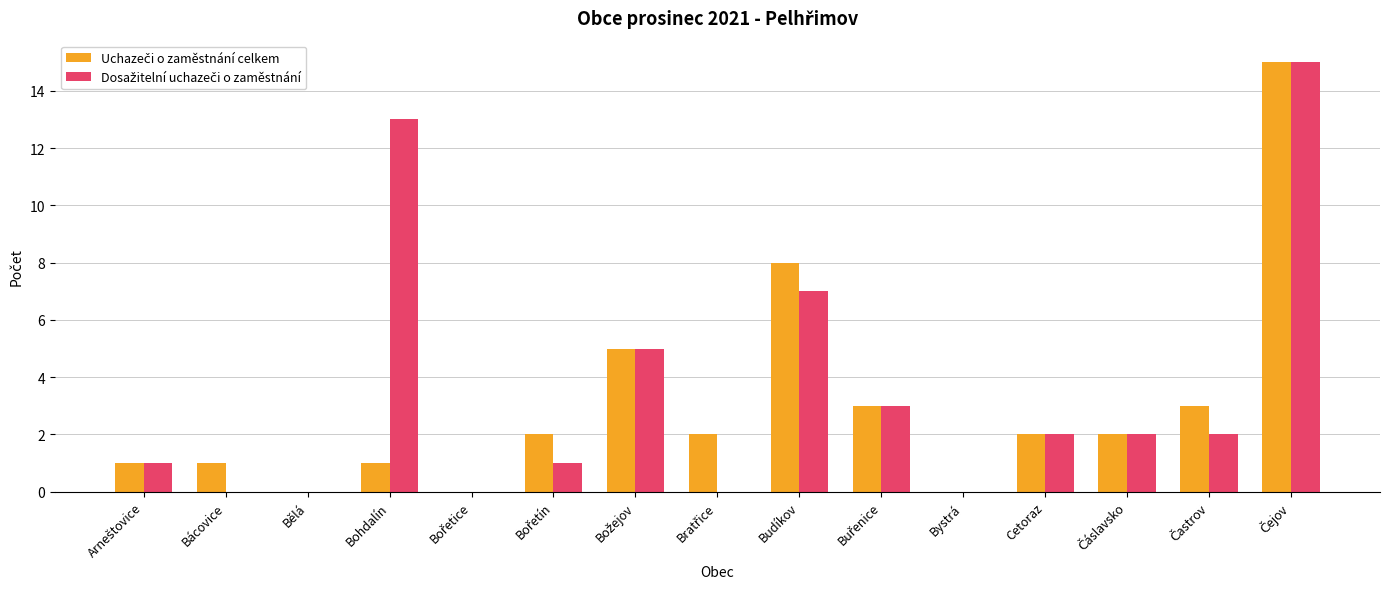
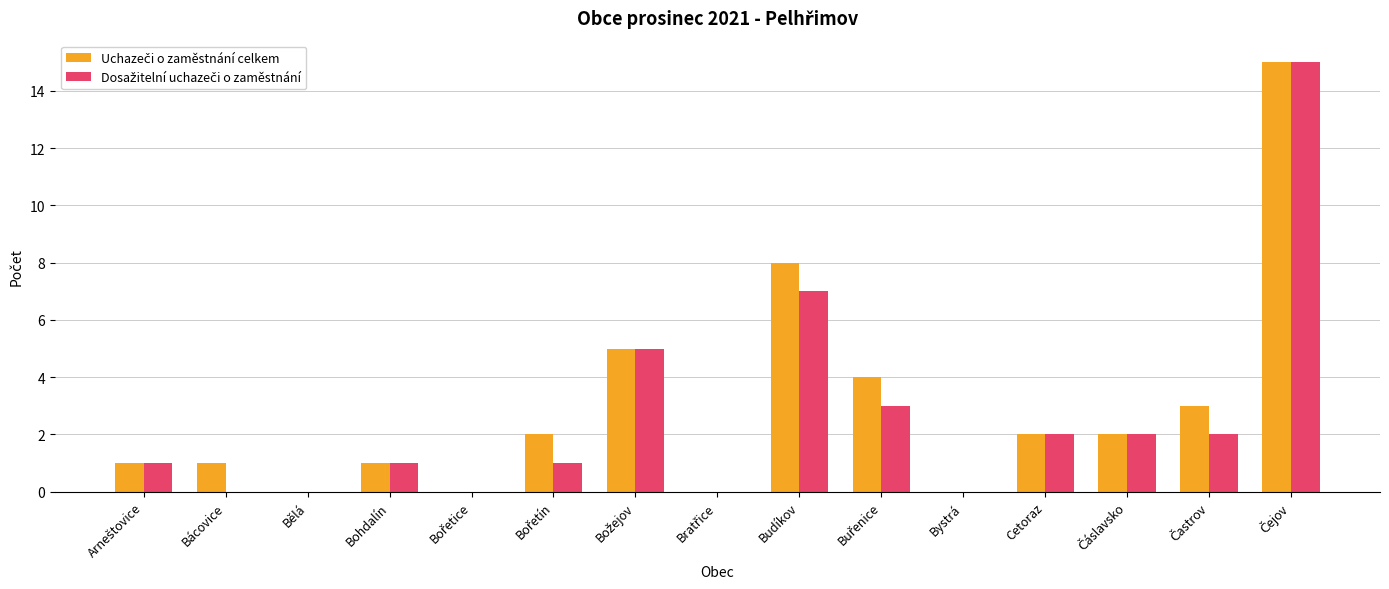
  {
    "Uchazeči o zaměstnání celkem": {
      "Arneštovice": 1,
      "Bácovice": 1,
      "Bělá": 0,
      "Bohdalín": 1,
      "Bořetice": 0,
      "Bořetín": 2,
      "Božejov": 5,
-     "Bratřice": 2,
+     "Bratřice": 0,
      "Budíkov": 8,
-     "Buřenice": 3,
+     "Buřenice": 4,
      "Bystrá": 0,
      "Cetoraz": 2,
      "Čáslavsko": 2,
      "Častrov": 3,
      "Čejov": 15
    },
    "Dosažitelní uchazeči o zaměstnání": {
      "Arneštovice": 1,
      "Bácovice": 0,
      "Bělá": 0,
-     "Bohdalín": 13,
+     "Bohdalín": 1,
      "Bořetice": 0,
      "Bořetín": 1,
      "Božejov": 5,
      "Bratřice": 0,
      "Budíkov": 7,
      "Buřenice": 3,
      "Bystrá": 0,
      "Cetoraz": 2,
      "Čáslavsko": 2,
      "Častrov": 2,
      "Čejov": 15
    }
  }
